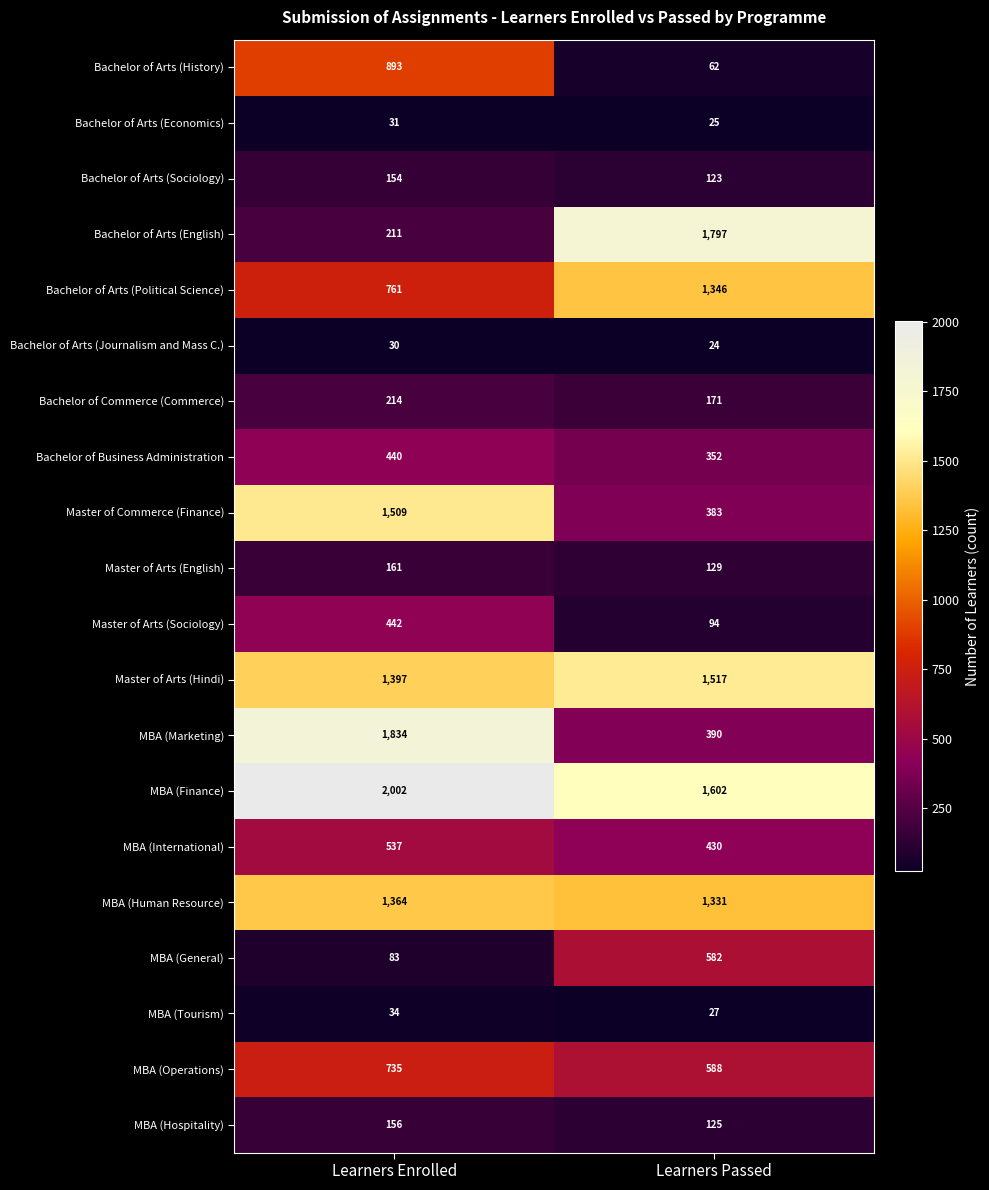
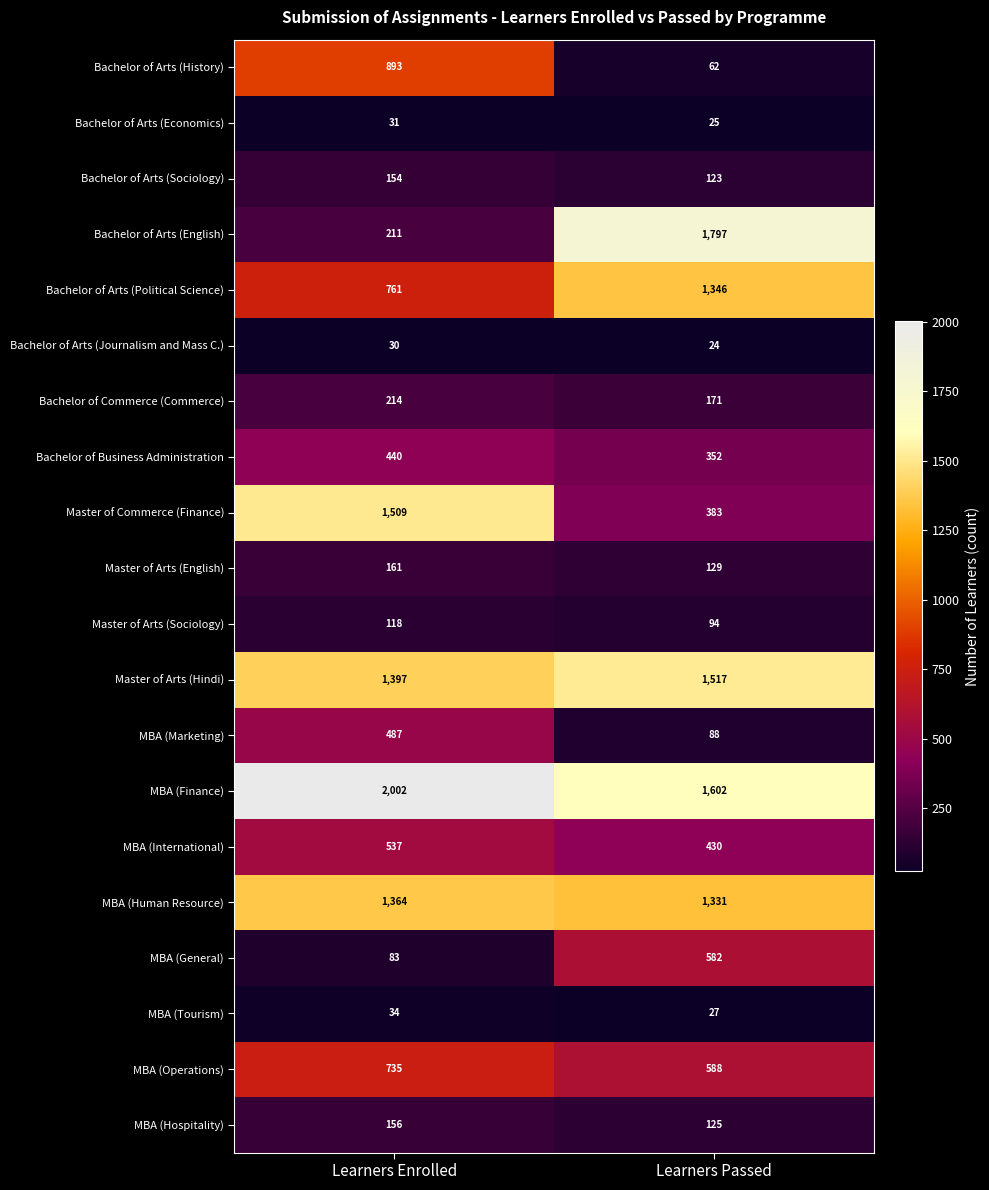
  {
    "Bachelor of Arts (History)": {
      "Learners Enrolled": "893",
      "Learners Passed": "62"
    },
    "Bachelor of Arts (Economics)": {
      "Learners Enrolled": "31",
      "Learners Passed": "25"
    },
    "Bachelor of Arts (Sociology)": {
      "Learners Enrolled": "154",
      "Learners Passed": "123"
    },
    "Bachelor of Arts (English)": {
      "Learners Enrolled": "211",
      "Learners Passed": "1,797"
    },
    "Bachelor of Arts (Political Science)": {
      "Learners Enrolled": "761",
      "Learners Passed": "1,346"
    },
    "Bachelor of Arts (Journalism and Mass C.)": {
      "Learners Enrolled": "30",
      "Learners Passed": "24"
    },
    "Bachelor of Commerce (Commerce)": {
      "Learners Enrolled": "214",
      "Learners Passed": "171"
    },
    "Bachelor of Business Administration": {
      "Learners Enrolled": "440",
      "Learners Passed": "352"
    },
    "Master of Commerce (Finance)": {
      "Learners Enrolled": "1,509",
      "Learners Passed": "383"
    },
    "Master of Arts (English)": {
      "Learners Enrolled": "161",
      "Learners Passed": "129"
    },
    "Master of Arts (Sociology)": {
-     "Learners Enrolled": "442",
+     "Learners Enrolled": "118",
      "Learners Passed": "94"
    },
    "Master of Arts (Hindi)": {
      "Learners Enrolled": "1,397",
      "Learners Passed": "1,517"
    },
    "MBA (Marketing)": {
-     "Learners Enrolled": "1,834",
-     "Learners Passed": "390"
+     "Learners Enrolled": "487",
+     "Learners Passed": "88"
    },
    "MBA (Finance)": {
      "Learners Enrolled": "2,002",
      "Learners Passed": "1,602"
    },
    "MBA (International)": {
      "Learners Enrolled": "537",
      "Learners Passed": "430"
    },
    "MBA (Human Resource)": {
      "Learners Enrolled": "1,364",
      "Learners Passed": "1,331"
    },
    "MBA (General)": {
      "Learners Enrolled": "83",
      "Learners Passed": "582"
    },
    "MBA (Tourism)": {
      "Learners Enrolled": "34",
      "Learners Passed": "27"
    },
    "MBA (Operations)": {
      "Learners Enrolled": "735",
      "Learners Passed": "588"
    },
    "MBA (Hospitality)": {
      "Learners Enrolled": "156",
      "Learners Passed": "125"
    }
  }
